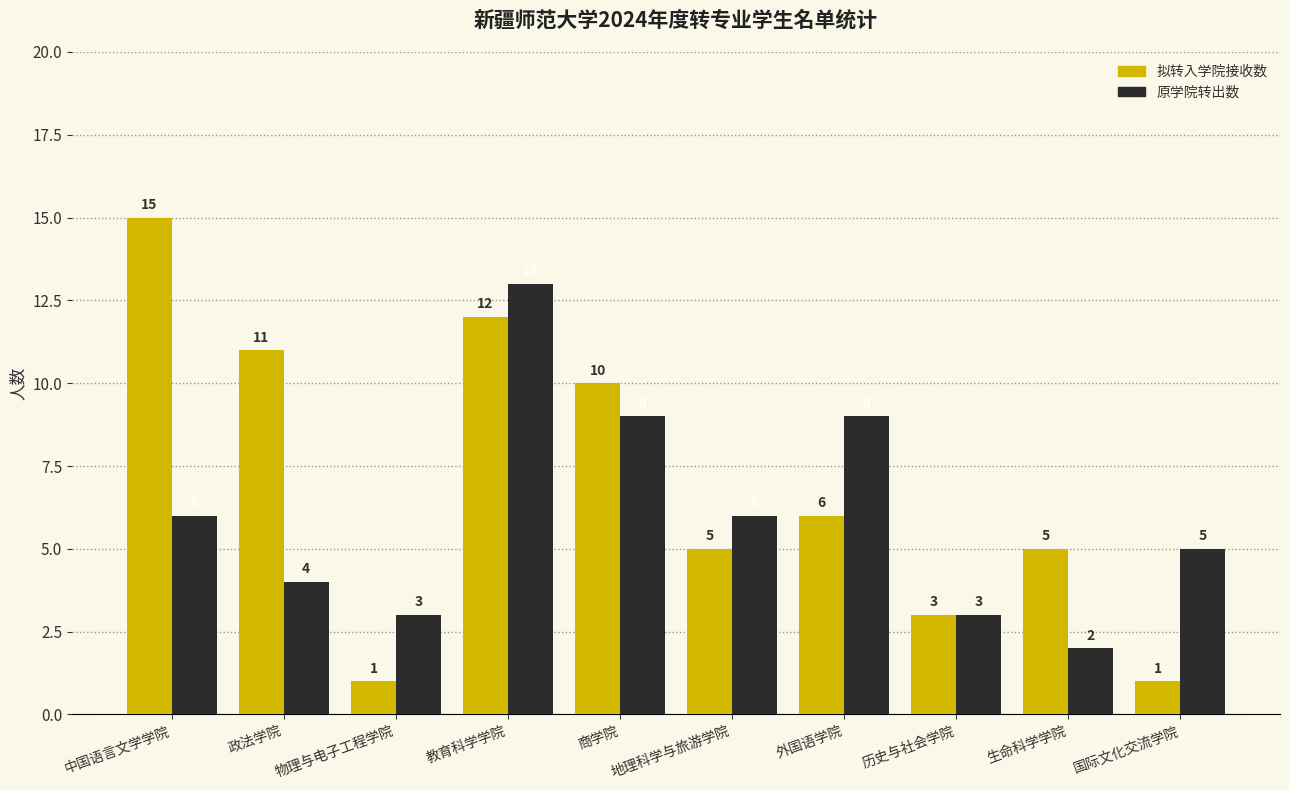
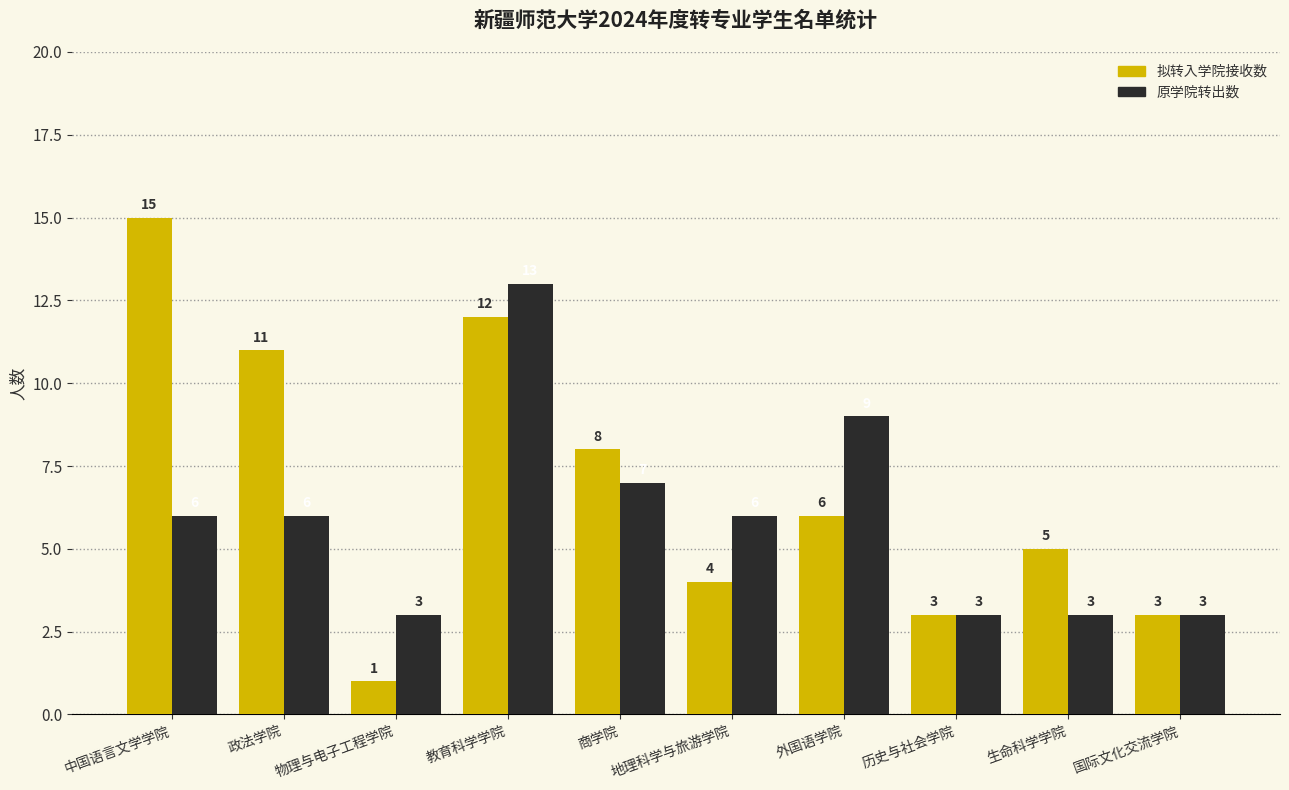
  {
    "拟转入学院接收数": {
      "中国语言文学学院": 15,
      "政法学院": 11,
      "物理与电子工程学院": 1,
      "教育科学学院": 12,
-     "商学院": 10,
-     "地理科学与旅游学院": 5,
+     "商学院": 8,
+     "地理科学与旅游学院": 4,
      "外国语学院": 6,
      "历史与社会学院": 3,
      "生命科学学院": 5,
-     "国际文化交流学院": 1
+     "国际文化交流学院": 3
    },
    "原学院转出数": {
-     "政法学院": 4,
+     "政法学院": 6,
      "物理与电子工程学院": 3,
-     "商学院": 9,
+     "商学院": 7,
      "历史与社会学院": 3,
-     "生命科学学院": 2,
-     "国际文化交流学院": 5
+     "生命科学学院": 3,
+     "国际文化交流学院": 3
    }
  }
